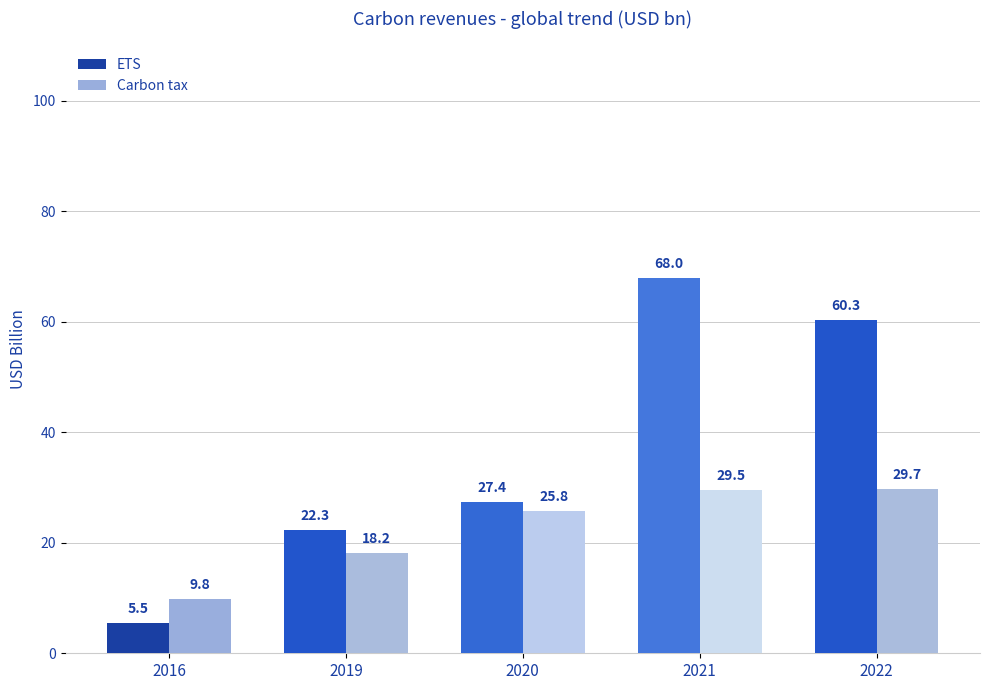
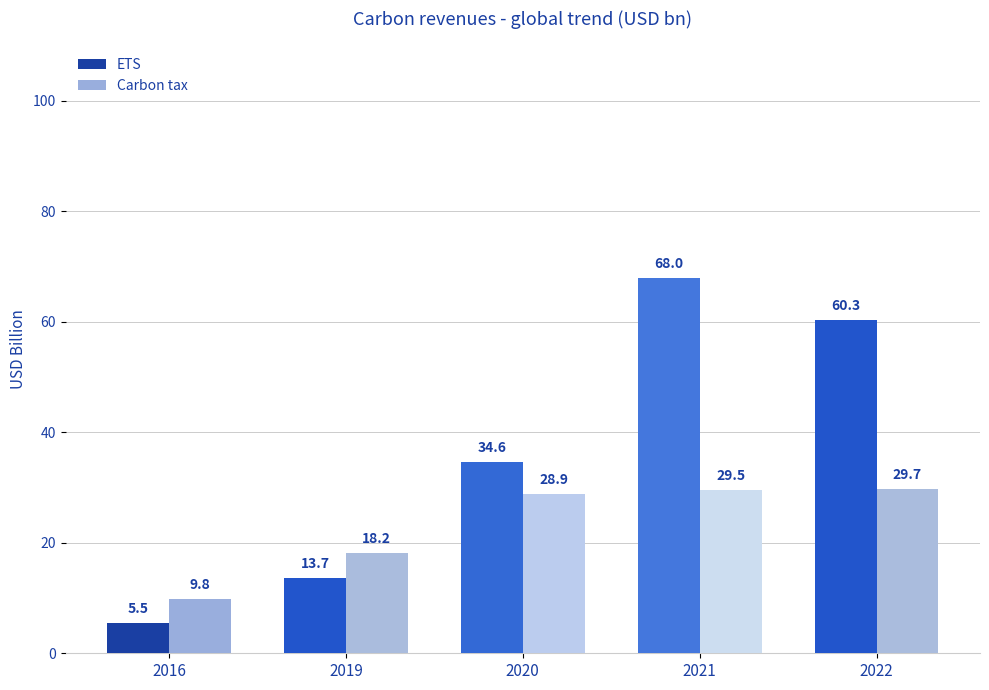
  {
    "ETS": {
      "2016": 5.5,
-     "2019": 22.3,
-     "2020": 27.4,
+     "2019": 13.7,
+     "2020": 34.6,
      "2021": 68.0,
      "2022": 60.3
    },
    "Carbon tax": {
      "2016": 9.8,
      "2019": 18.2,
-     "2020": 25.8,
+     "2020": 28.9,
      "2021": 29.5,
      "2022": 29.7
    }
  }
